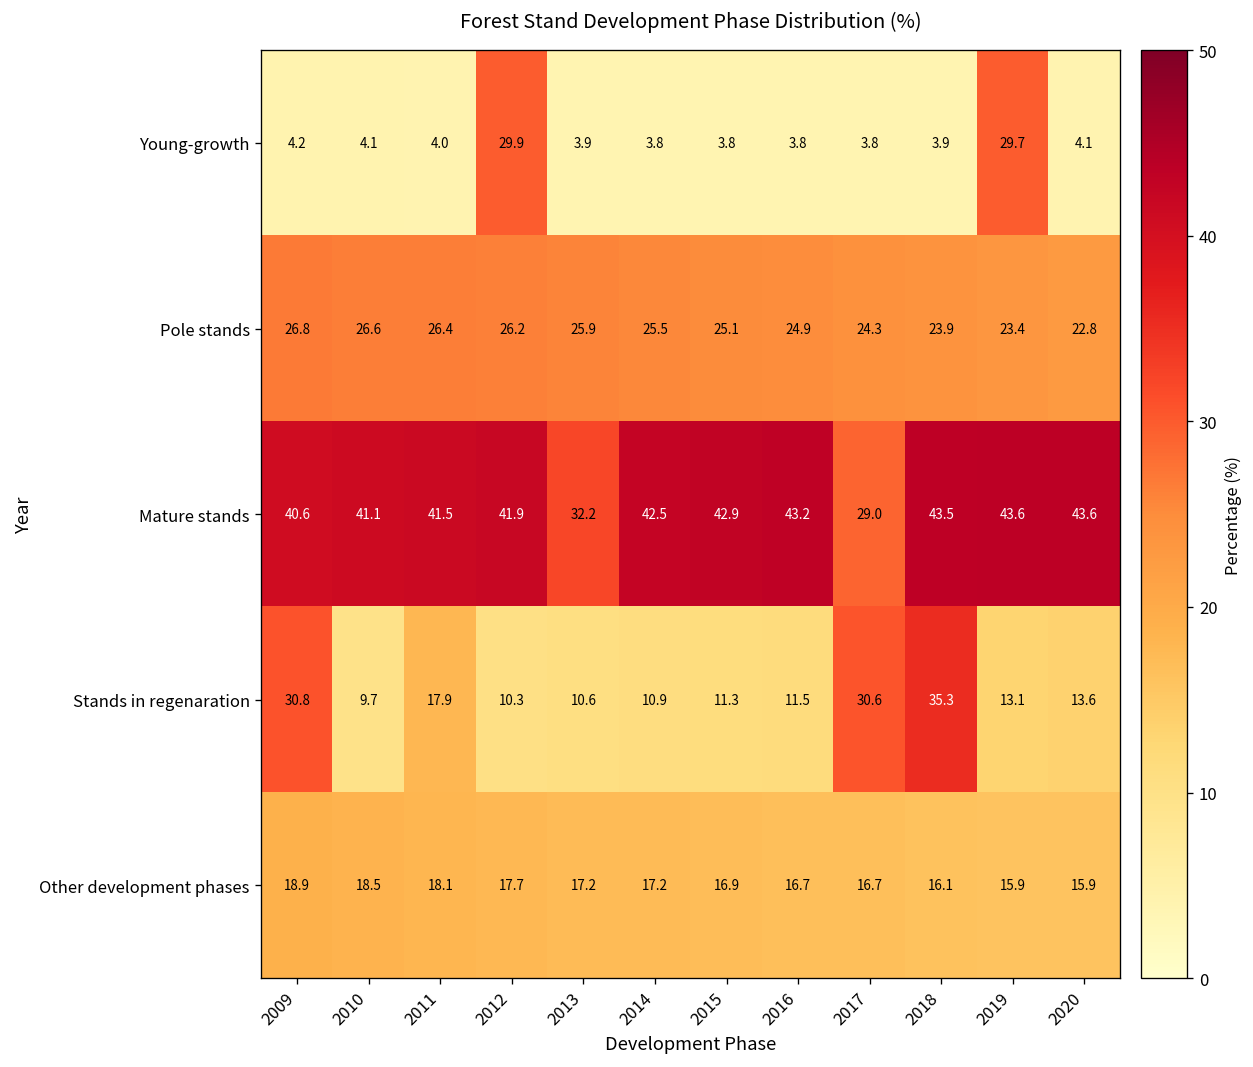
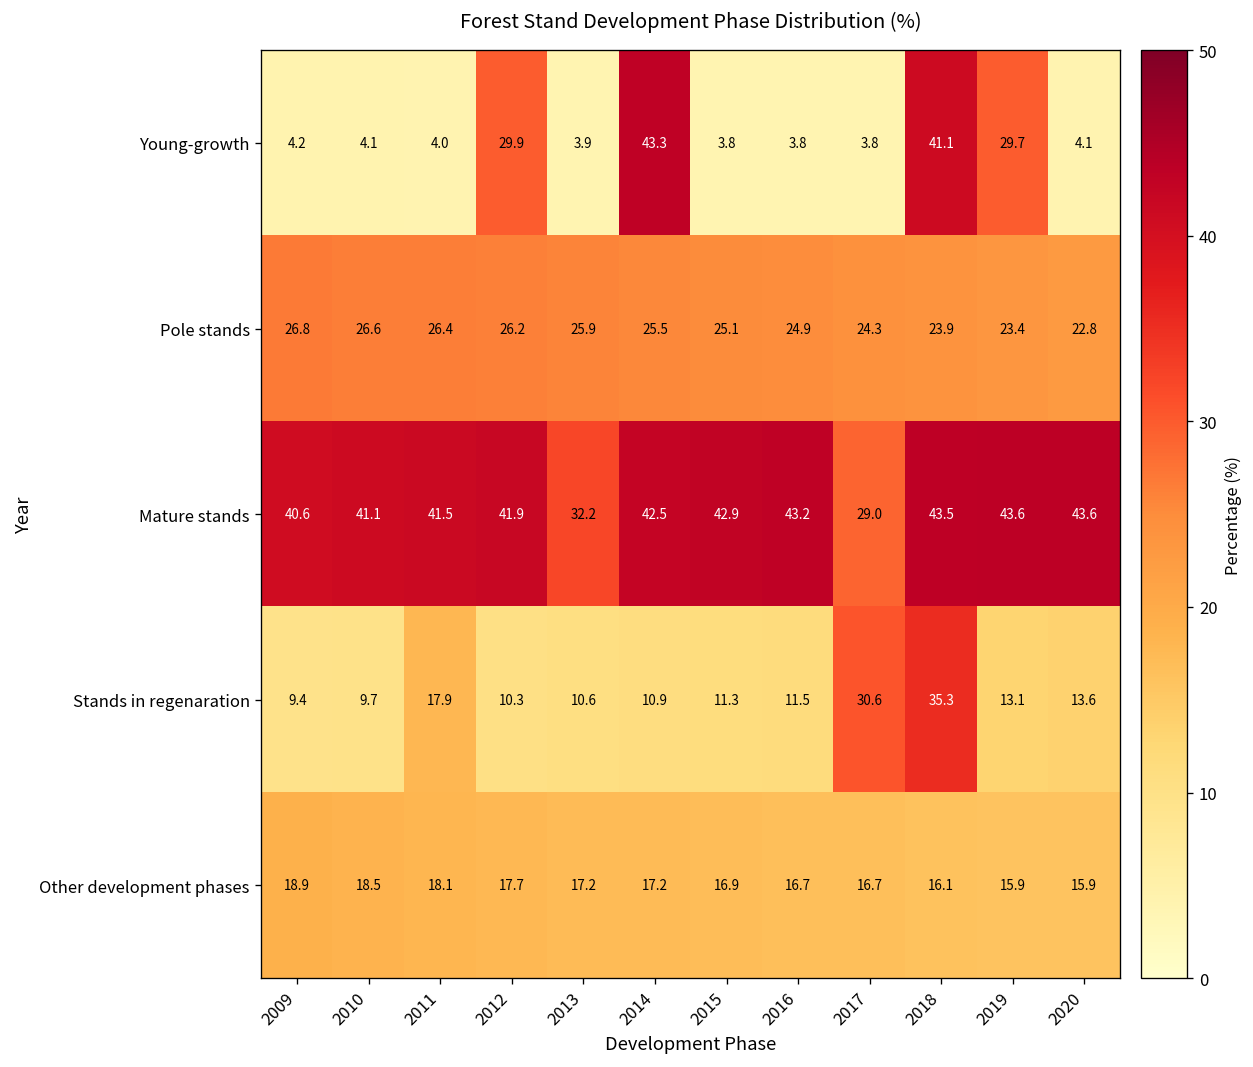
  {
    "Young-growth": {
      "2009": 4.2,
      "2010": 4.1,
      "2011": 4.0,
      "2012": 29.9,
      "2013": 3.9,
-     "2014": 3.8,
+     "2014": 43.3,
      "2015": 3.8,
      "2016": 3.8,
      "2017": 3.8,
-     "2018": 3.9,
+     "2018": 41.1,
      "2019": 29.7,
      "2020": 4.1
    },
    "Pole stands": {
      "2009": 26.8,
      "2010": 26.6,
      "2011": 26.4,
      "2012": 26.2,
      "2013": 25.9,
      "2014": 25.5,
      "2015": 25.1,
      "2016": 24.9,
      "2017": 24.3,
      "2018": 23.9,
      "2019": 23.4,
      "2020": 22.8
    },
    "Mature stands": {
      "2009": 40.6,
      "2010": 41.1,
      "2011": 41.5,
      "2012": 41.9,
      "2013": 32.2,
      "2014": 42.5,
      "2015": 42.9,
      "2016": 43.2,
      "2017": 29.0,
      "2018": 43.5,
      "2019": 43.6,
      "2020": 43.6
    },
    "Stands in regenaration": {
-     "2009": 30.8,
+     "2009": 9.4,
      "2010": 9.7,
      "2011": 17.9,
      "2012": 10.3,
      "2013": 10.6,
      "2014": 10.9,
      "2015": 11.3,
      "2016": 11.5,
      "2017": 30.6,
      "2018": 35.3,
      "2019": 13.1,
      "2020": 13.6
    },
    "Other development phases": {
      "2009": 18.9,
      "2010": 18.5,
      "2011": 18.1,
      "2012": 17.7,
      "2013": 17.2,
      "2014": 17.2,
      "2015": 16.9,
      "2016": 16.7,
      "2017": 16.7,
      "2018": 16.1,
      "2019": 15.9,
      "2020": 15.9
    }
  }
